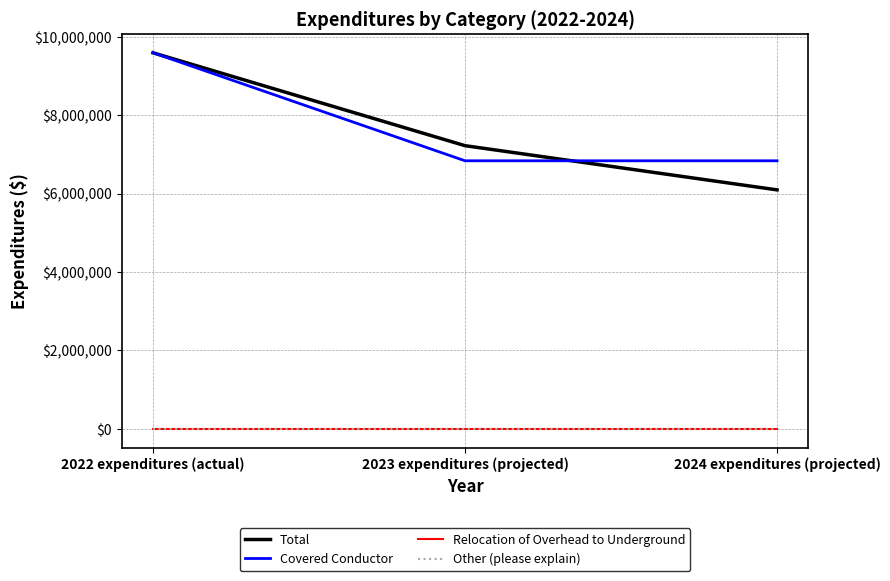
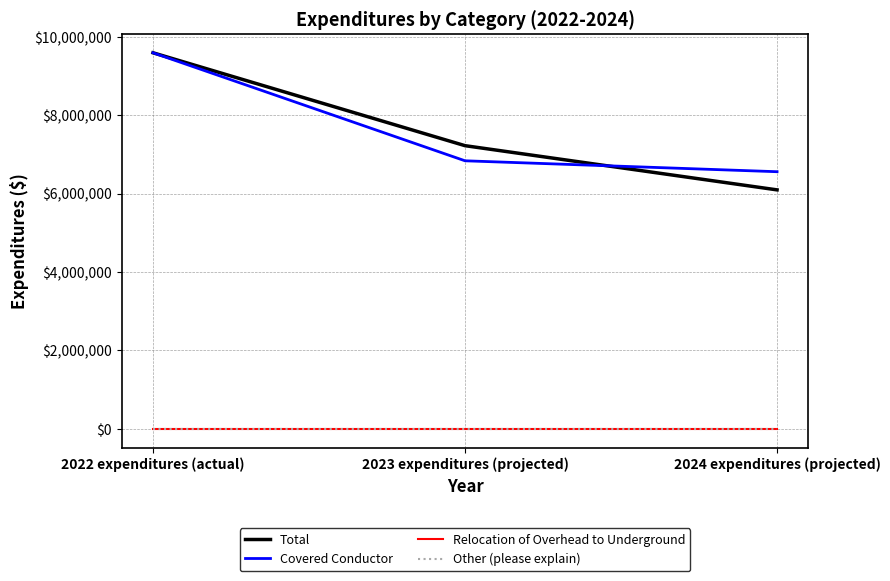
  {
    "Total": {
      "2023 expenditures (projected)": "$7,200,000",
      "2024 expenditures (projected)": "$6,100,000"
    },
    "Covered Conductor": {
      "2023 expenditures (projected)": "$6,800,000",
-     "2024 expenditures (projected)": "$6,800,000"
+     "2024 expenditures (projected)": "$6,600,000"
    },
    "Other (please explain)": {
      "2022 expenditures (actual)": "$0",
      "2023 expenditures (projected)": "$0",
      "2024 expenditures (projected)": "$0"
    }
  }
